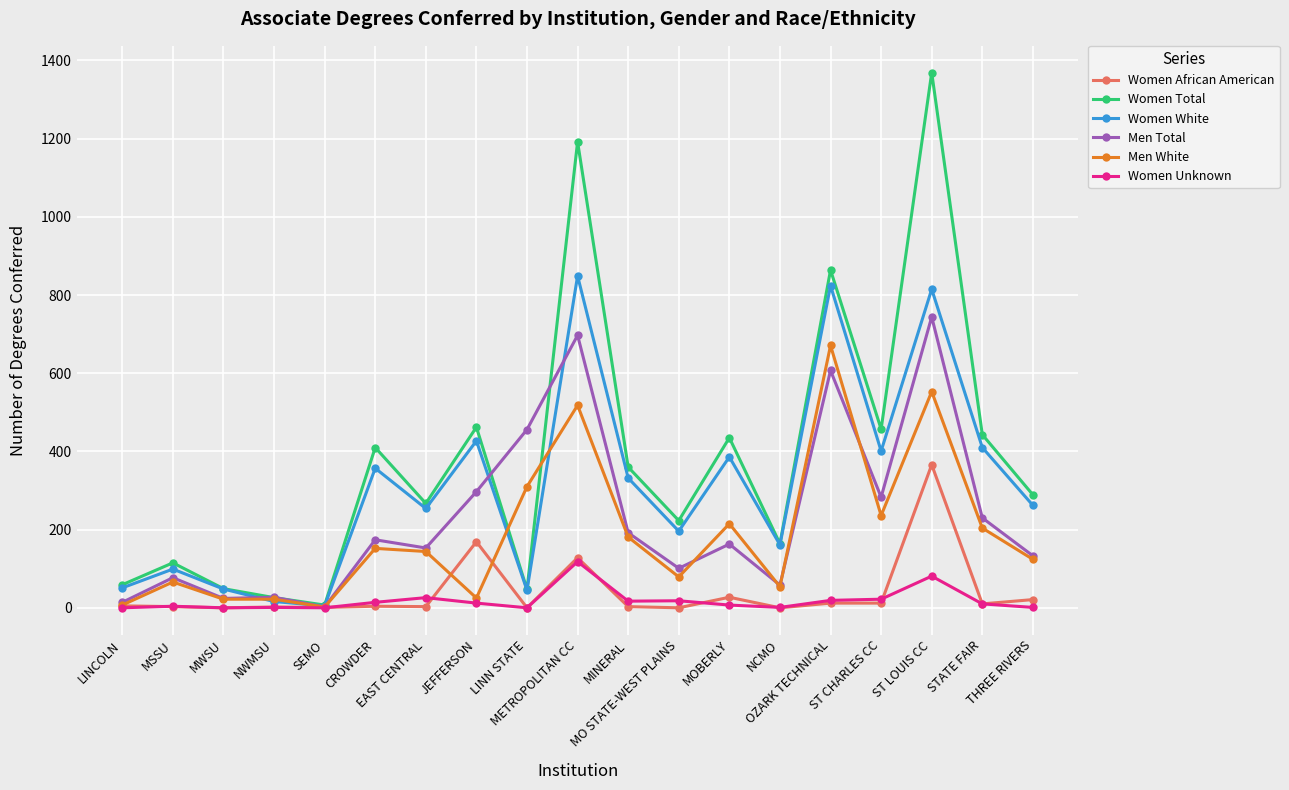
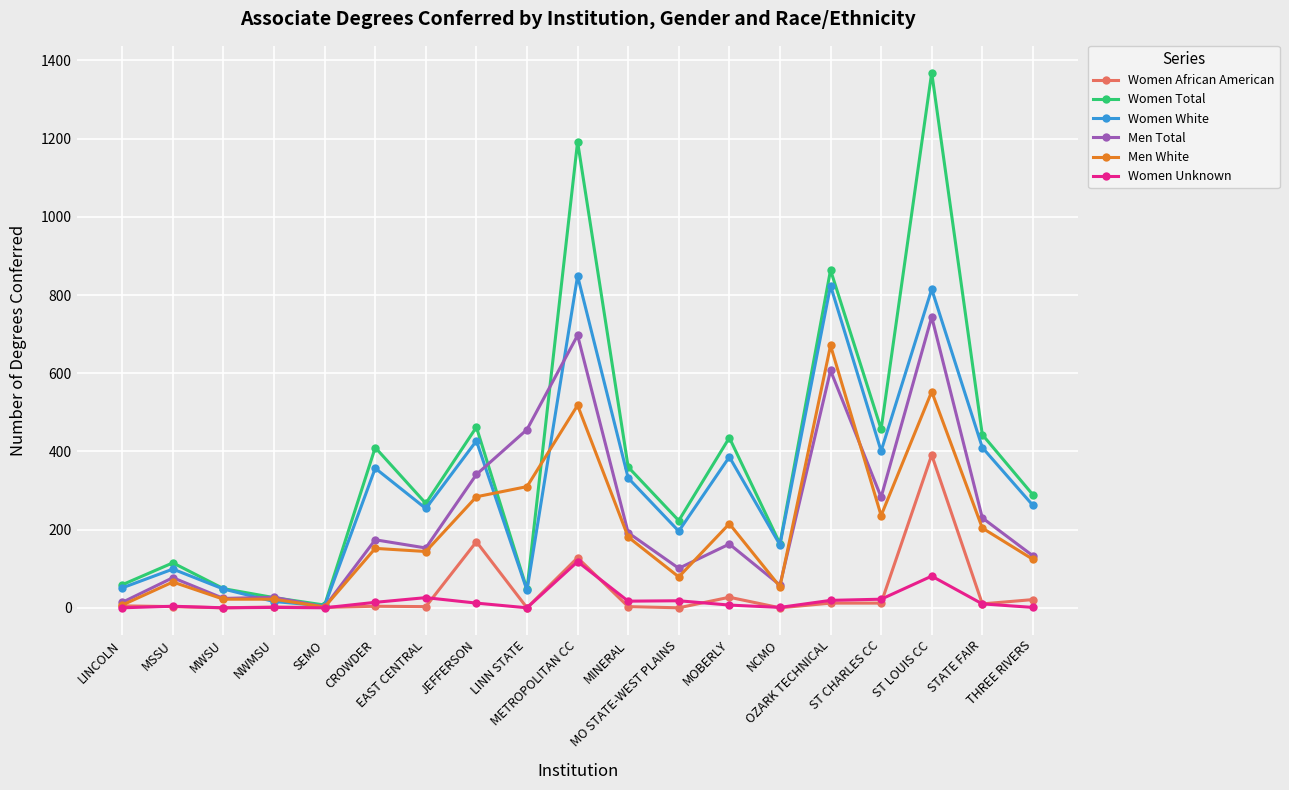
  {
    "Women African American": {
      "CROWDER": 0,
      "EAST CENTRAL": 0,
      "JEFFERSON": 170,
      "METROPOLITAN CC": 130,
      "MINERAL": 0,
      "MO STATE-WEST PLAINS": 0,
      "MOBERLY": 30,
      "OZARK TECHNICAL": 10,
      "ST CHARLES CC": 10,
-     "ST LOUIS CC": 370,
+     "ST LOUIS CC": 390,
      "THREE RIVERS": 20
    },
    "Women Total": {
      "LINCOLN": 60,
      "MSSU": 120,
      "CROWDER": 410,
      "EAST CENTRAL": 270,
      "JEFFERSON": 460,
      "METROPOLITAN CC": 1190,
      "MINERAL": 360,
      "MO STATE-WEST PLAINS": 220,
      "MOBERLY": 440,
      "OZARK TECHNICAL": 860,
      "ST CHARLES CC": 460,
      "ST LOUIS CC": 1370,
      "STATE FAIR": 440,
      "THREE RIVERS": 290
    },
    "Women White": {
      "LINCOLN": 50,
      "MSSU": 100,
      "CROWDER": 360,
      "EAST CENTRAL": 250,
      "JEFFERSON": 430,
      "METROPOLITAN CC": 850,
      "MINERAL": 330,
      "MO STATE-WEST PLAINS": 200,
      "MOBERLY": 390,
      "OZARK TECHNICAL": 820,
      "ST CHARLES CC": 400,
      "ST LOUIS CC": 820,
      "STATE FAIR": 410,
      "THREE RIVERS": 260
    },
    "Men Total": {
      "LINCOLN": 10,
      "MSSU": 80,
      "CROWDER": 170,
      "EAST CENTRAL": 150,
-     "JEFFERSON": 300,
+     "JEFFERSON": 340,
      "LINN STATE": 460,
      "METROPOLITAN CC": 700,
      "MINERAL": 190,
      "MO STATE-WEST PLAINS": 100,
      "MOBERLY": 160,
      "OZARK TECHNICAL": 610,
      "ST CHARLES CC": 280,
      "ST LOUIS CC": 740,
      "STATE FAIR": 230,
      "THREE RIVERS": 130
    },
    "Men White": {
      "MSSU": 70,
      "CROWDER": 150,
      "EAST CENTRAL": 140,
-     "JEFFERSON": 30,
+     "JEFFERSON": 280,
      "LINN STATE": 310,
      "METROPOLITAN CC": 520,
      "MINERAL": 180,
      "MO STATE-WEST PLAINS": 80,
      "MOBERLY": 220,
      "OZARK TECHNICAL": 670,
      "ST CHARLES CC": 240,
      "ST LOUIS CC": 550,
      "STATE FAIR": 200,
      "THREE RIVERS": 120
    },
    "Women Unknown": {
      "CROWDER": 10,
      "EAST CENTRAL": 30,
      "JEFFERSON": 10,
      "METROPOLITAN CC": 120,
      "MINERAL": 20,
      "MO STATE-WEST PLAINS": 20,
      "MOBERLY": 10,
      "OZARK TECHNICAL": 20,
      "ST CHARLES CC": 20,
      "ST LOUIS CC": 80,
      "THREE RIVERS": 0
    }
  }
